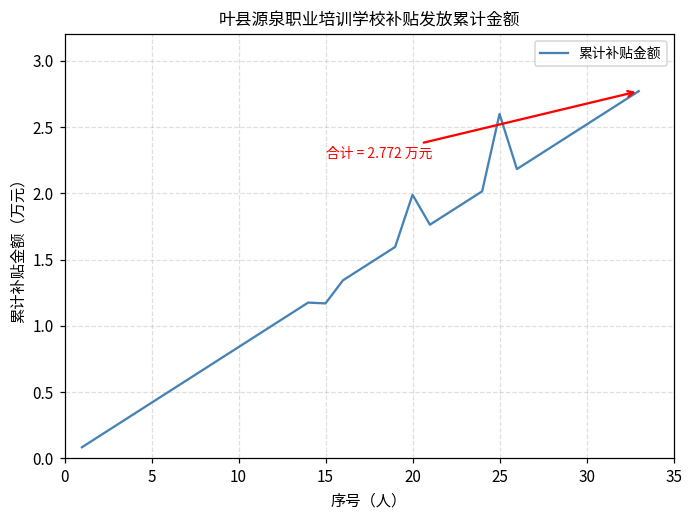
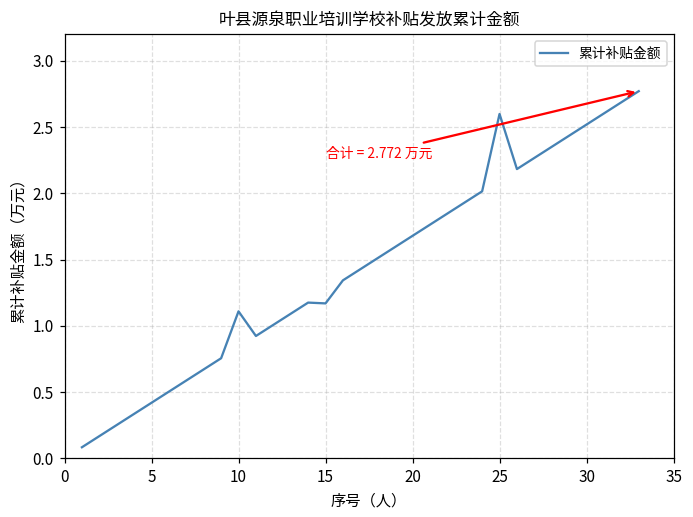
  {
    "5": 0.42,
-   "10": 0.84,
+   "10": 1.11,
    "15": 1.17,
-   "20": 1.99
+   "20": 1.68
  }
